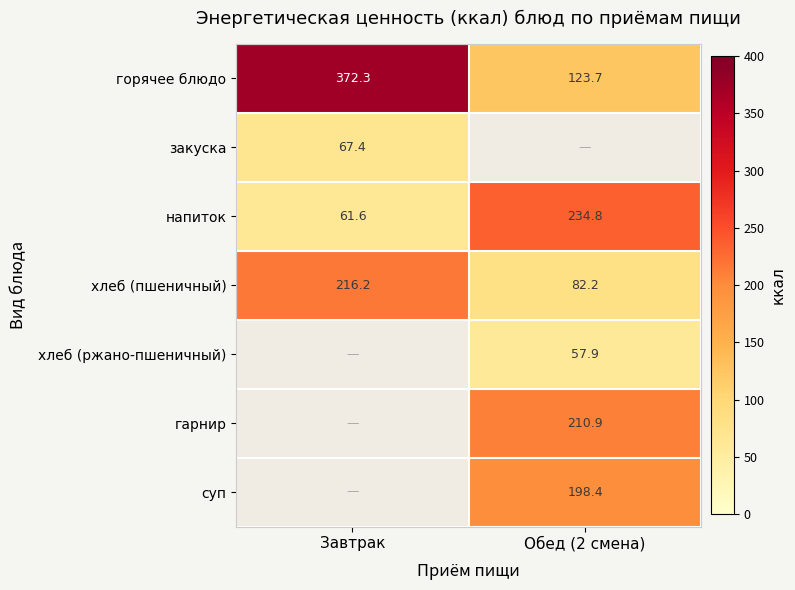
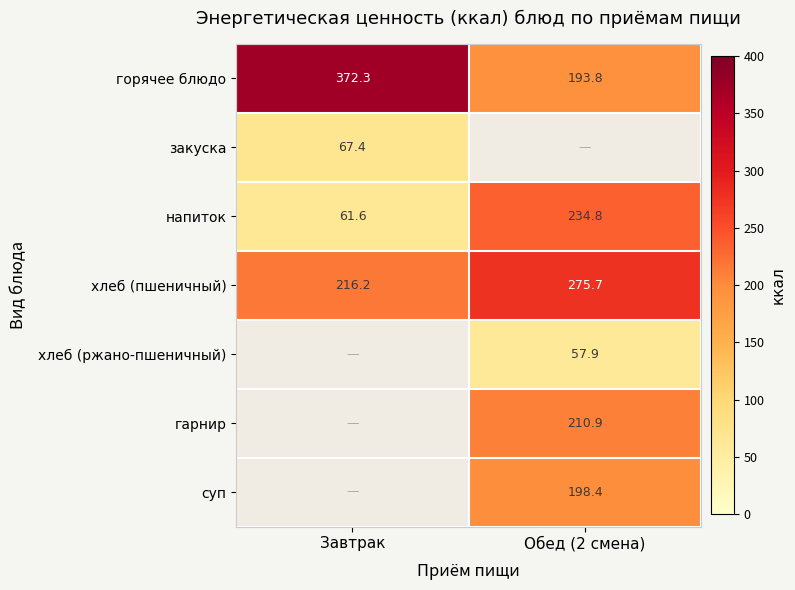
  {
    "горячее блюдо": {
      "Завтрак": 372.3,
-     "Обед (2 смена)": 123.7
+     "Обед (2 смена)": 193.8
    },
    "закуска": {
      "Завтрак": 67.4
    },
    "напиток": {
      "Завтрак": 61.6,
      "Обед (2 смена)": 234.8
    },
    "хлеб (пшеничный)": {
      "Завтрак": 216.2,
-     "Обед (2 смена)": 82.2
+     "Обед (2 смена)": 275.7
    },
    "хлеб (ржано-пшеничный)": {
      "Обед (2 смена)": 57.9
    },
    "гарнир": {
      "Обед (2 смена)": 210.9
    },
    "суп": {
      "Обед (2 смена)": 198.4
    }
  }
